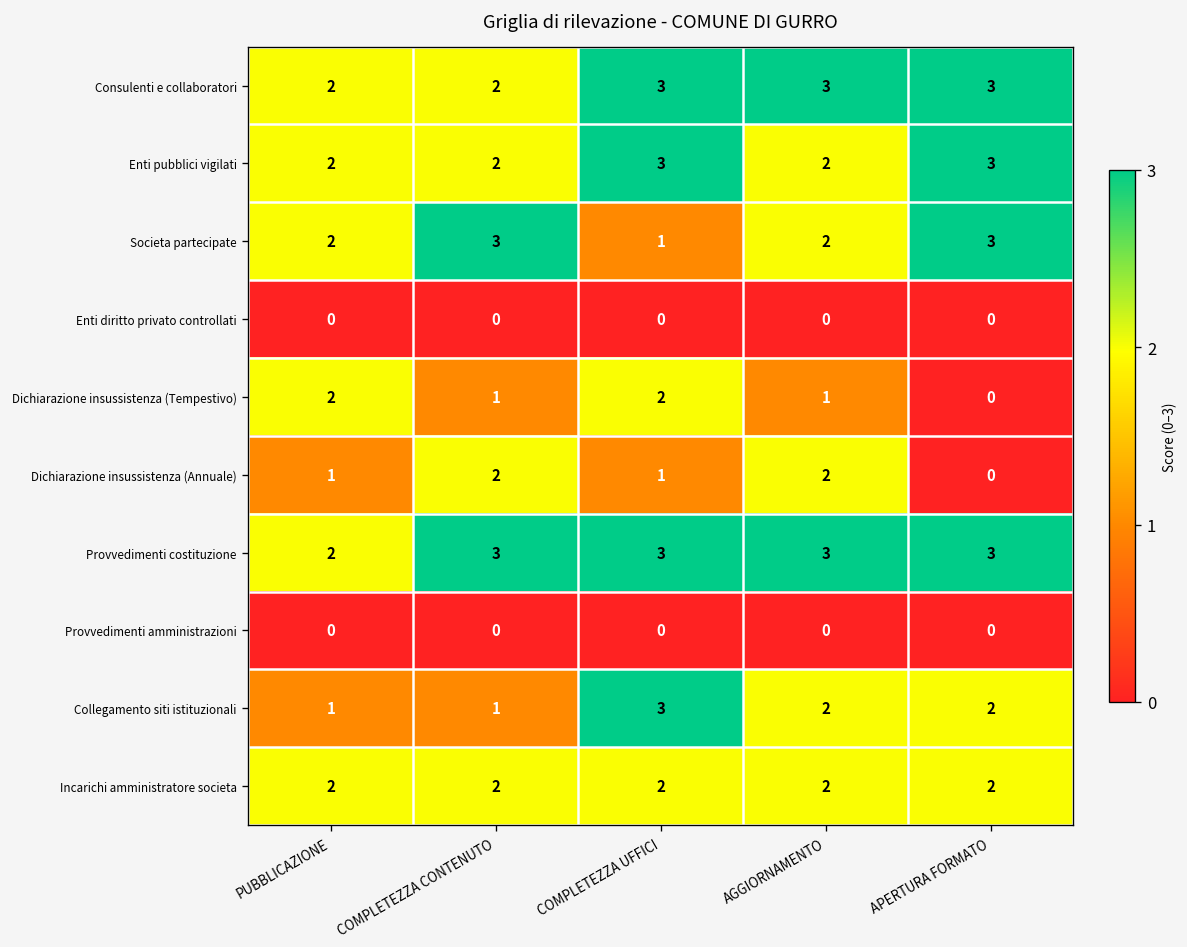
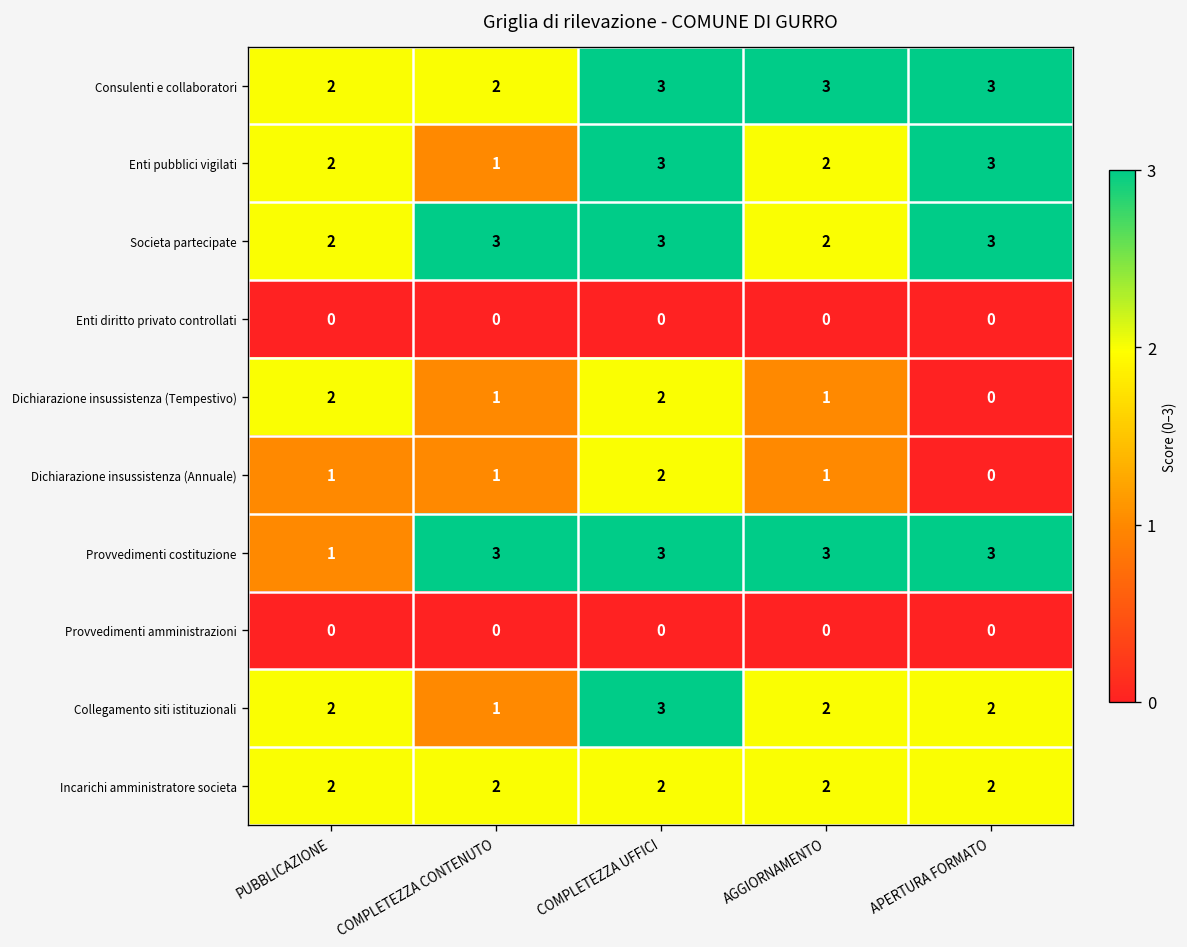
  {
    "Consulenti e collaboratori": {
      "PUBBLICAZIONE": 2,
      "COMPLETEZZA CONTENUTO": 2,
      "COMPLETEZZA UFFICI": 3,
      "AGGIORNAMENTO": 3,
      "APERTURA FORMATO": 3
    },
    "Enti pubblici vigilati": {
      "PUBBLICAZIONE": 2,
-     "COMPLETEZZA CONTENUTO": 2,
+     "COMPLETEZZA CONTENUTO": 1,
      "COMPLETEZZA UFFICI": 3,
      "AGGIORNAMENTO": 2,
      "APERTURA FORMATO": 3
    },
    "Societa partecipate": {
      "PUBBLICAZIONE": 2,
      "COMPLETEZZA CONTENUTO": 3,
-     "COMPLETEZZA UFFICI": 1,
+     "COMPLETEZZA UFFICI": 3,
      "AGGIORNAMENTO": 2,
      "APERTURA FORMATO": 3
    },
    "Enti diritto privato controllati": {
      "PUBBLICAZIONE": 0,
      "COMPLETEZZA CONTENUTO": 0,
      "COMPLETEZZA UFFICI": 0,
      "AGGIORNAMENTO": 0,
      "APERTURA FORMATO": 0
    },
    "Dichiarazione insussistenza (Tempestivo)": {
      "PUBBLICAZIONE": 2,
      "COMPLETEZZA CONTENUTO": 1,
      "COMPLETEZZA UFFICI": 2,
      "AGGIORNAMENTO": 1,
      "APERTURA FORMATO": 0
    },
    "Dichiarazione insussistenza (Annuale)": {
      "PUBBLICAZIONE": 1,
-     "COMPLETEZZA CONTENUTO": 2,
-     "COMPLETEZZA UFFICI": 1,
-     "AGGIORNAMENTO": 2,
+     "COMPLETEZZA CONTENUTO": 1,
+     "COMPLETEZZA UFFICI": 2,
+     "AGGIORNAMENTO": 1,
      "APERTURA FORMATO": 0
    },
    "Provvedimenti costituzione": {
-     "PUBBLICAZIONE": 2,
+     "PUBBLICAZIONE": 1,
      "COMPLETEZZA CONTENUTO": 3,
      "COMPLETEZZA UFFICI": 3,
      "AGGIORNAMENTO": 3,
      "APERTURA FORMATO": 3
    },
    "Provvedimenti amministrazioni": {
      "PUBBLICAZIONE": 0,
      "COMPLETEZZA CONTENUTO": 0,
      "COMPLETEZZA UFFICI": 0,
      "AGGIORNAMENTO": 0,
      "APERTURA FORMATO": 0
    },
    "Collegamento siti istituzionali": {
-     "PUBBLICAZIONE": 1,
+     "PUBBLICAZIONE": 2,
      "COMPLETEZZA CONTENUTO": 1,
      "COMPLETEZZA UFFICI": 3,
      "AGGIORNAMENTO": 2,
      "APERTURA FORMATO": 2
    },
    "Incarichi amministratore societa": {
      "PUBBLICAZIONE": 2,
      "COMPLETEZZA CONTENUTO": 2,
      "COMPLETEZZA UFFICI": 2,
      "AGGIORNAMENTO": 2,
      "APERTURA FORMATO": 2
    }
  }
